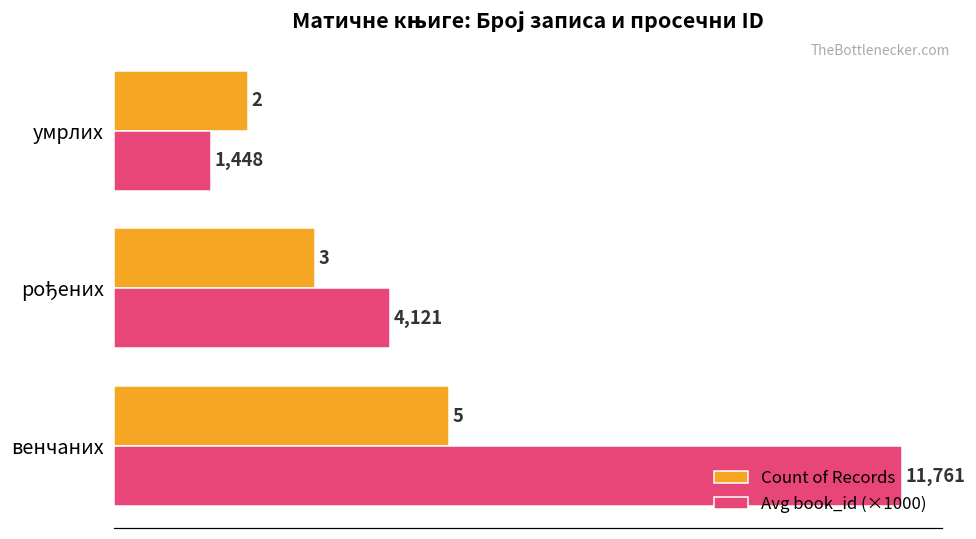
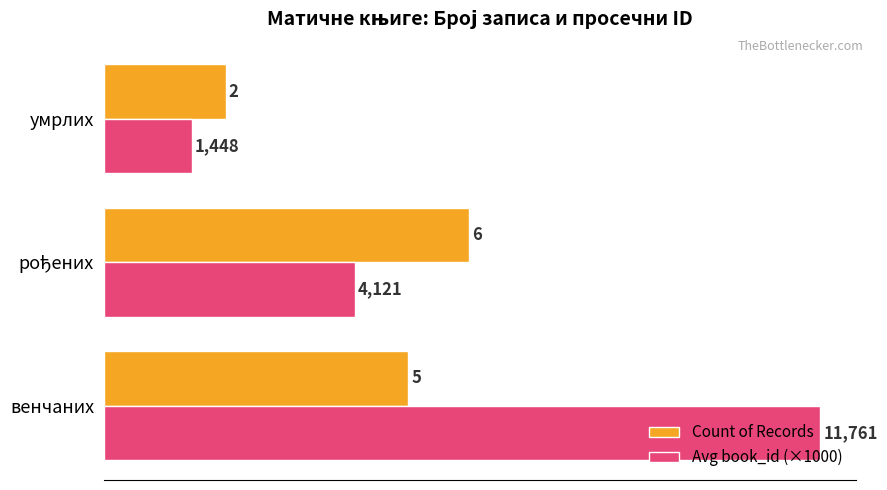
  {
    "Count of Records": {
      "умрлих": 2,
-     "рођених": 3,
+     "рођених": 6,
      "венчаних": 5
    }
  }
